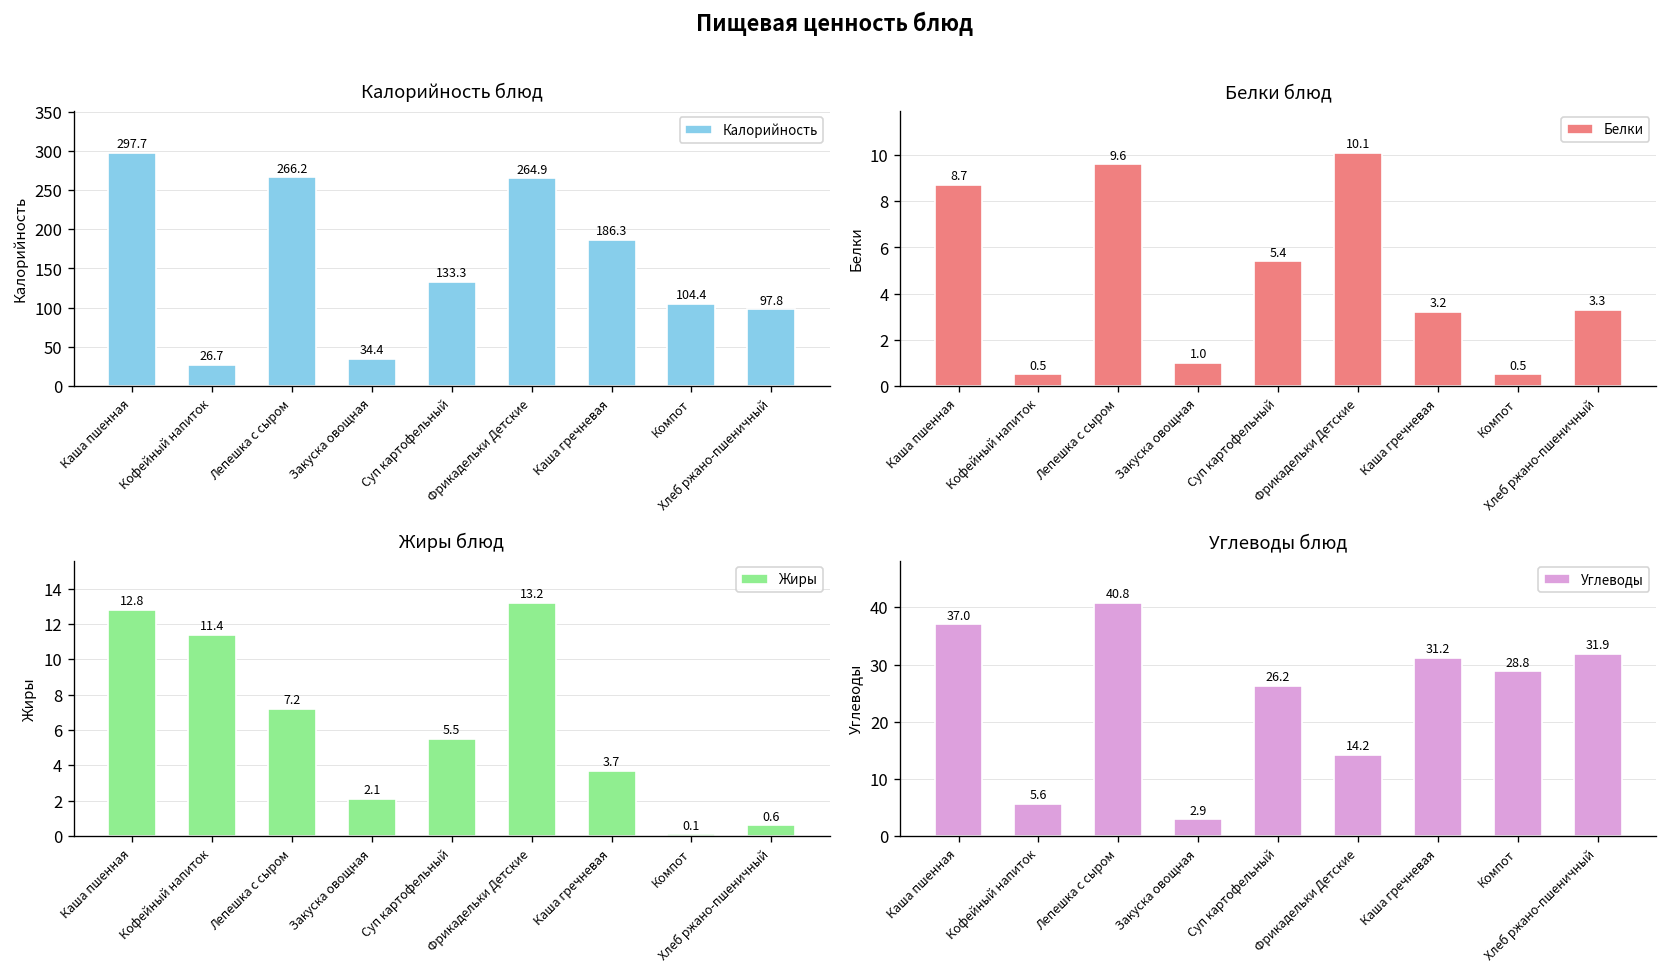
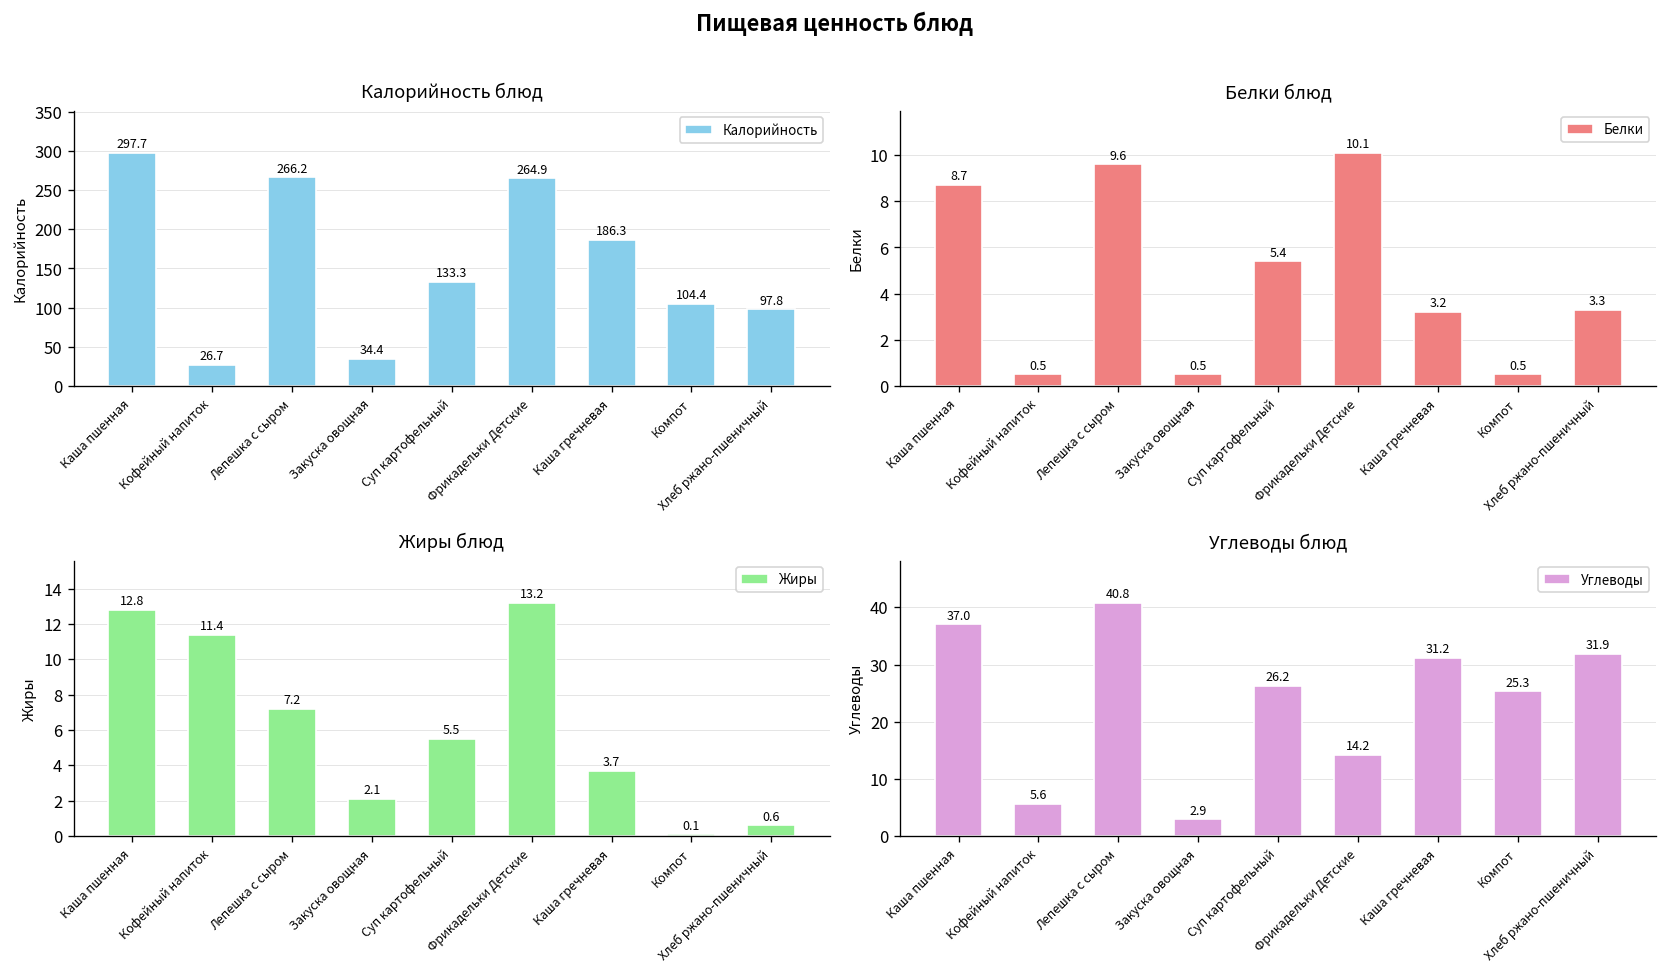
  {
    "Калорийность блюд": {
      "Каша пшенная": 297.7,
      "Кофейный напиток": 26.7,
      "Лепешка с сыром": 266.2,
      "Закуска овощная": 34.4,
      "Суп картофельный": 133.3,
      "Фрикадельки Детские": 264.9,
      "Каша гречневая": 186.3,
      "Компот": 104.4,
      "Хлеб ржано-пшеничный": 97.8
    },
    "Белки блюд": {
      "Каша пшенная": 8.7,
      "Кофейный напиток": 0.5,
      "Лепешка с сыром": 9.6,
-     "Закуска овощная": 1.0,
+     "Закуска овощная": 0.5,
      "Суп картофельный": 5.4,
      "Фрикадельки Детские": 10.1,
      "Каша гречневая": 3.2,
      "Компот": 0.5,
      "Хлеб ржано-пшеничный": 3.3
    },
    "Жиры блюд": {
      "Каша пшенная": 12.8,
      "Кофейный напиток": 11.4,
      "Лепешка с сыром": 7.2,
      "Закуска овощная": 2.1,
      "Суп картофельный": 5.5,
      "Фрикадельки Детские": 13.2,
      "Каша гречневая": 3.7,
      "Компот": 0.1,
      "Хлеб ржано-пшеничный": 0.6
    },
    "Углеводы блюд": {
      "Каша пшенная": 37.0,
      "Кофейный напиток": 5.6,
      "Лепешка с сыром": 40.8,
      "Закуска овощная": 2.9,
      "Суп картофельный": 26.2,
      "Фрикадельки Детские": 14.2,
      "Каша гречневая": 31.2,
-     "Компот": 28.8,
+     "Компот": 25.3,
      "Хлеб ржано-пшеничный": 31.9
    }
  }
